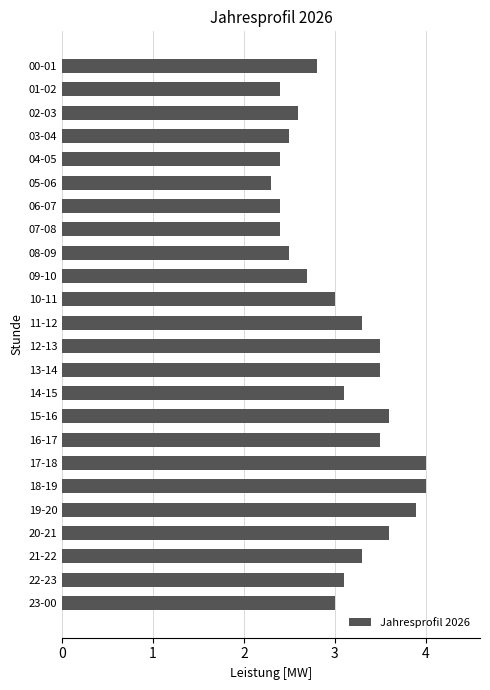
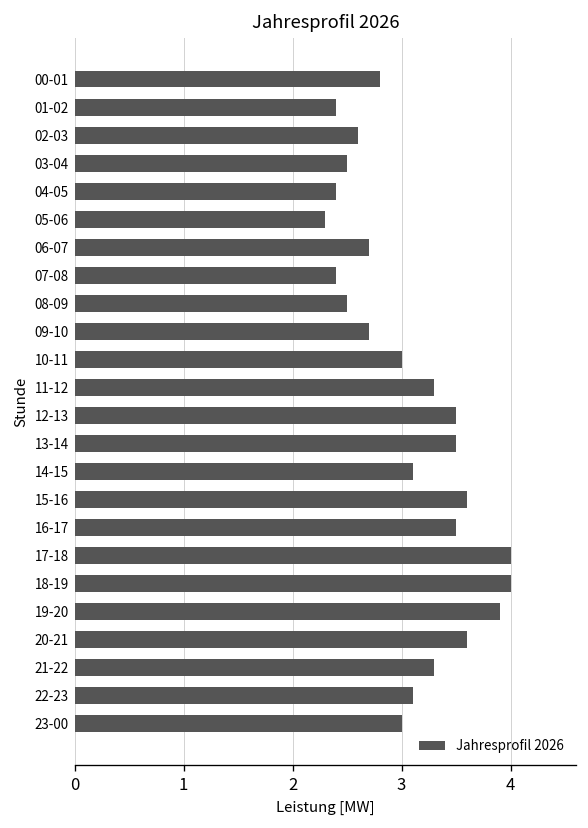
  {
    "00-01": 2.8,
    "01-02": 2.4,
    "02-03": 2.6,
    "03-04": 2.5,
    "04-05": 2.4,
    "05-06": 2.3,
-   "06-07": 2.4,
+   "06-07": 2.7,
    "07-08": 2.4,
    "08-09": 2.5,
    "09-10": 2.7,
    "10-11": 3.0,
    "11-12": 3.3,
    "12-13": 3.5,
    "13-14": 3.5,
    "14-15": 3.1,
    "15-16": 3.6,
    "16-17": 3.5,
    "17-18": 4.0,
    "18-19": 4.0,
    "19-20": 3.9,
    "20-21": 3.6,
    "21-22": 3.3,
    "22-23": 3.1,
    "23-00": 3.0
  }
